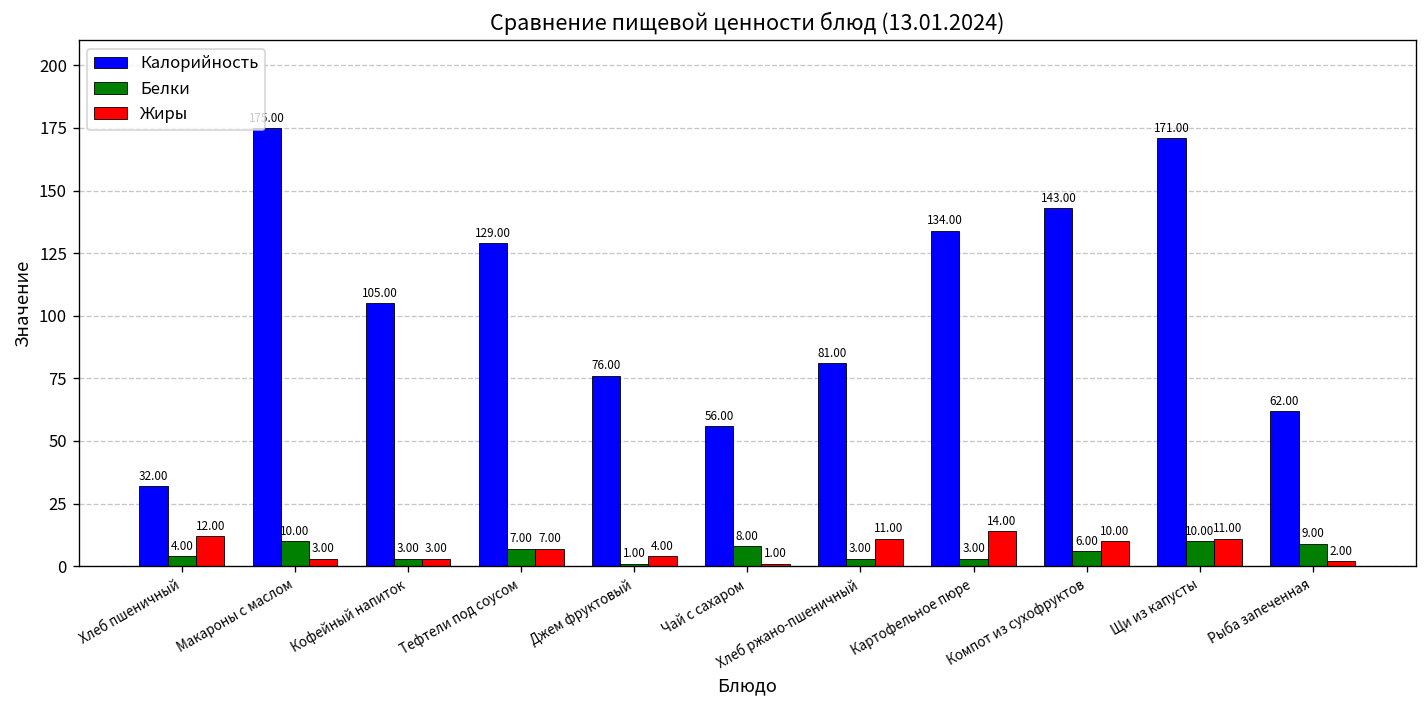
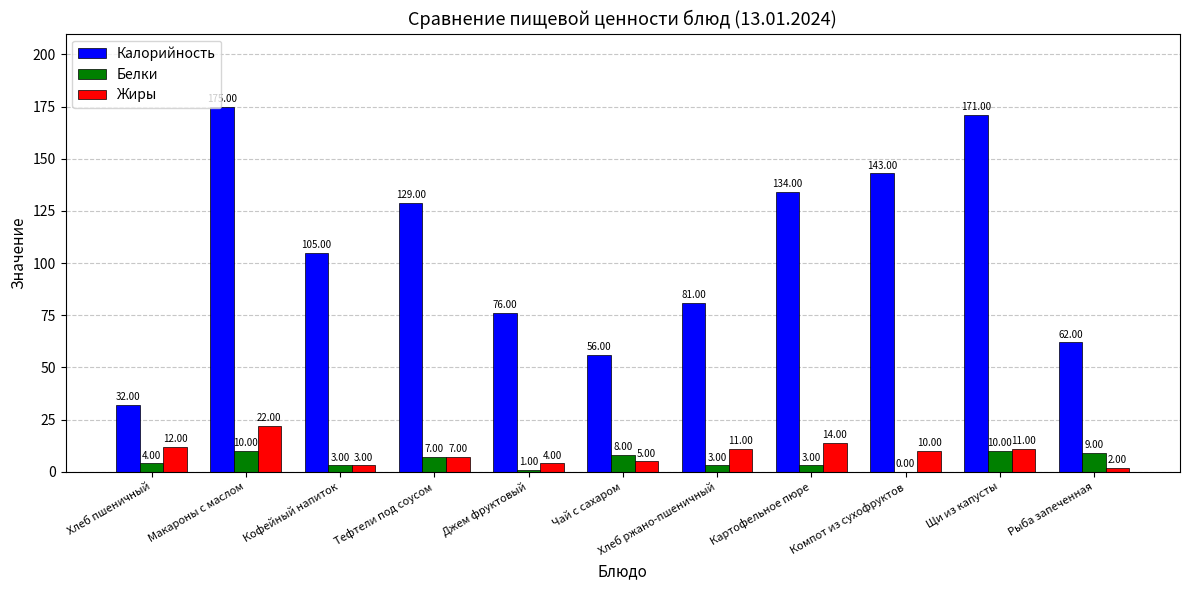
  {
    "Калорийность": {
      "Хлеб пшеничный": 32.00,
      "Кофейный напиток": 105.00,
      "Тефтели под соусом": 129.00,
      "Джем фруктовый": 76.00,
      "Чай с сахаром": 56.00,
      "Хлеб ржано-пшеничный": 81.00,
      "Картофельное пюре": 134.00,
      "Компот из сухофруктов": 143.00,
      "Щи из капусты": 171.00,
      "Рыба запеченная": 62.00
    },
    "Белки": {
      "Хлеб пшеничный": 4.00,
      "Макароны с маслом": 10.00,
      "Кофейный напиток": 3.00,
      "Тефтели под соусом": 7.00,
      "Джем фруктовый": 1.00,
      "Чай с сахаром": 8.00,
      "Хлеб ржано-пшеничный": 3.00,
      "Картофельное пюре": 3.00,
-     "Компот из сухофруктов": 6.00,
+     "Компот из сухофруктов": 0.00,
      "Щи из капусты": 10.00,
      "Рыба запеченная": 9.00
    },
    "Жиры": {
      "Хлеб пшеничный": 12.00,
-     "Макароны с маслом": 3.00,
+     "Макароны с маслом": 22.00,
      "Кофейный напиток": 3.00,
      "Тефтели под соусом": 7.00,
      "Джем фруктовый": 4.00,
-     "Чай с сахаром": 1.00,
+     "Чай с сахаром": 5.00,
      "Хлеб ржано-пшеничный": 11.00,
      "Картофельное пюре": 14.00,
      "Компот из сухофруктов": 10.00,
      "Щи из капусты": 11.00,
      "Рыба запеченная": 2.00
    }
  }
